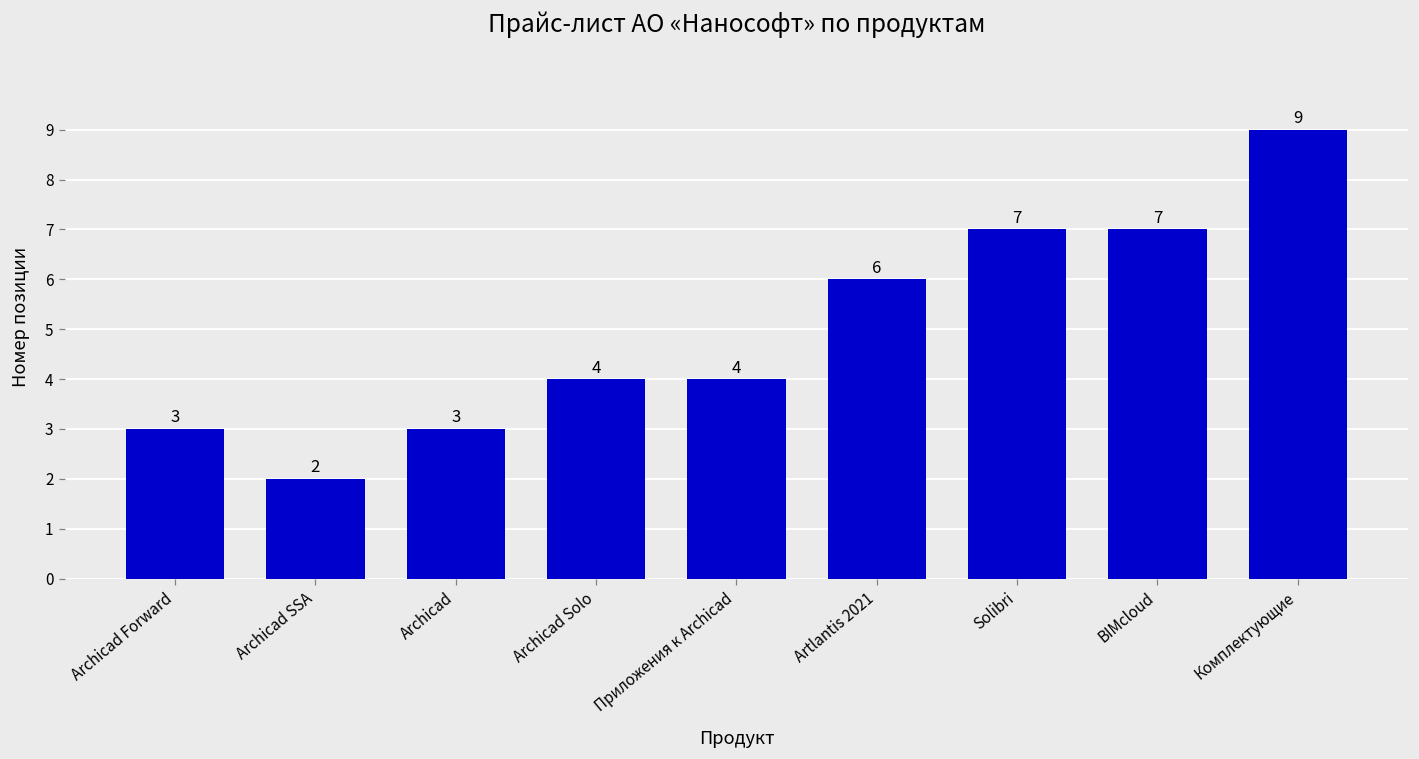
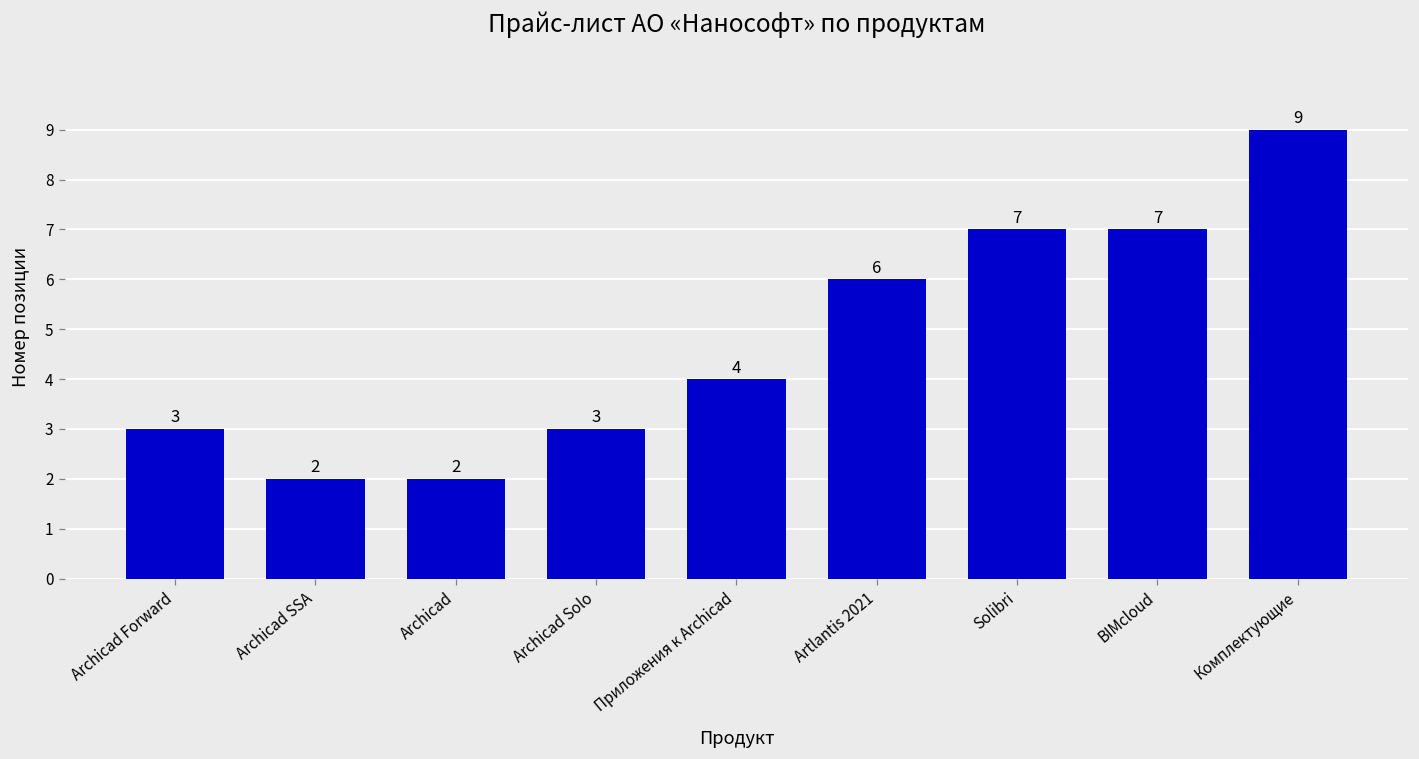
  {
    "Archicad Forward": 3,
    "Archicad SSA": 2,
-   "Archicad": 3,
-   "Archicad Solo": 4,
+   "Archicad": 2,
+   "Archicad Solo": 3,
    "Приложения к Archicad": 4,
    "Artlantis 2021": 6,
    "Solibri": 7,
    "BIMcloud": 7,
    "Комплектующие": 9
  }
